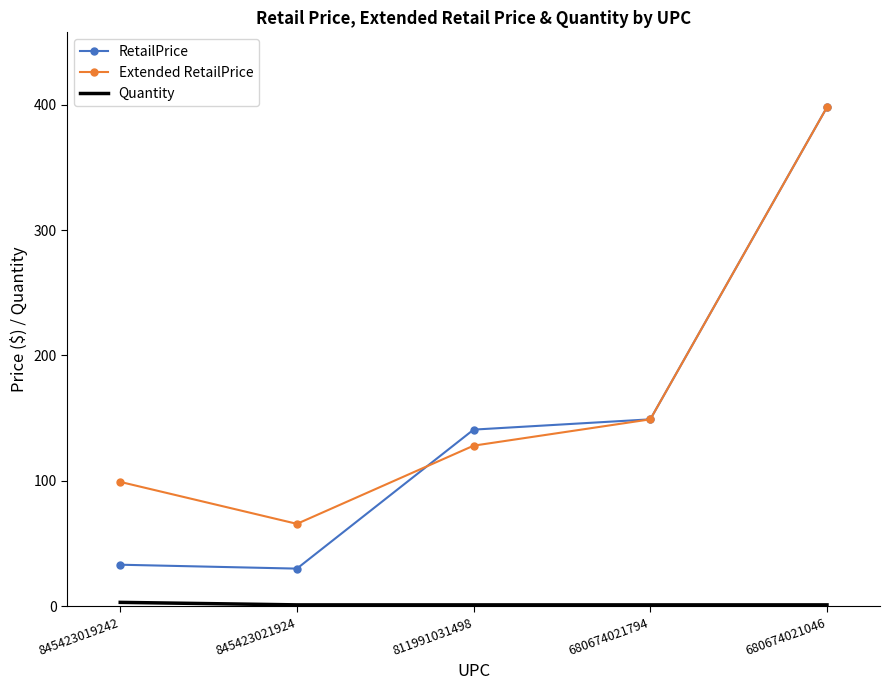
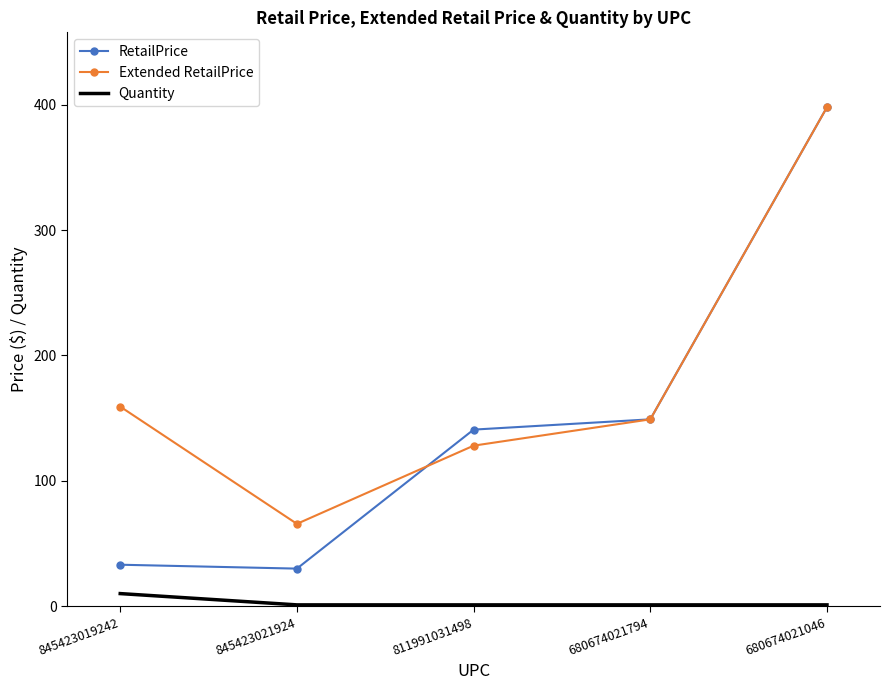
  {
    "RetailPrice": {
      "845423019242": 33,
      "845423021924": 30,
      "811991031498": 141
    },
    "Extended RetailPrice": {
-     "845423019242": 99,
+     "845423019242": 159,
      "845423021924": 66,
      "811991031498": 128
    },
    "Quantity": {
-     "845423019242": 3,
+     "845423019242": 10,
      "845423021924": 1,
      "811991031498": 1,
      "680674021794": 1,
      "680674021046": 1
    }
  }
